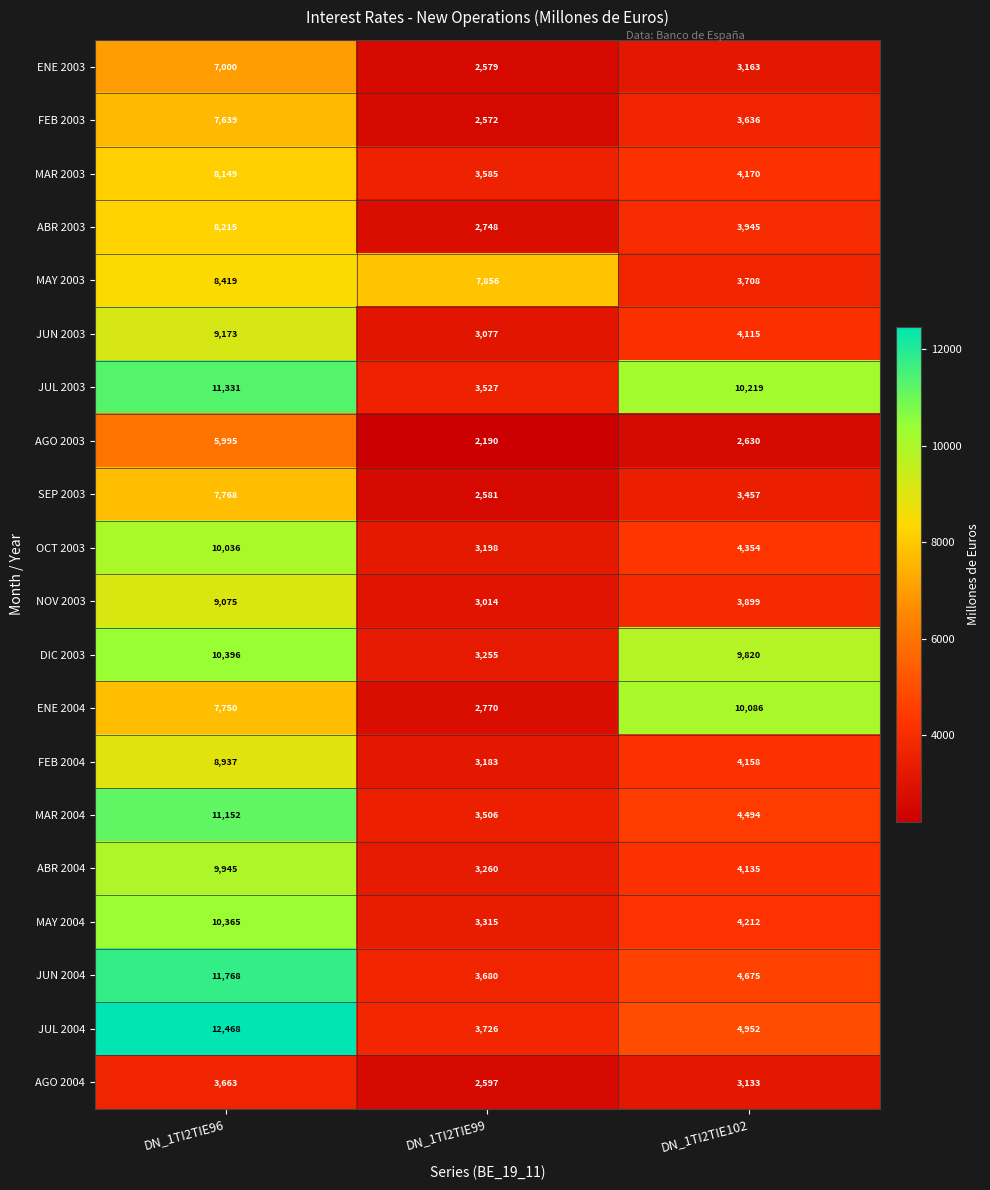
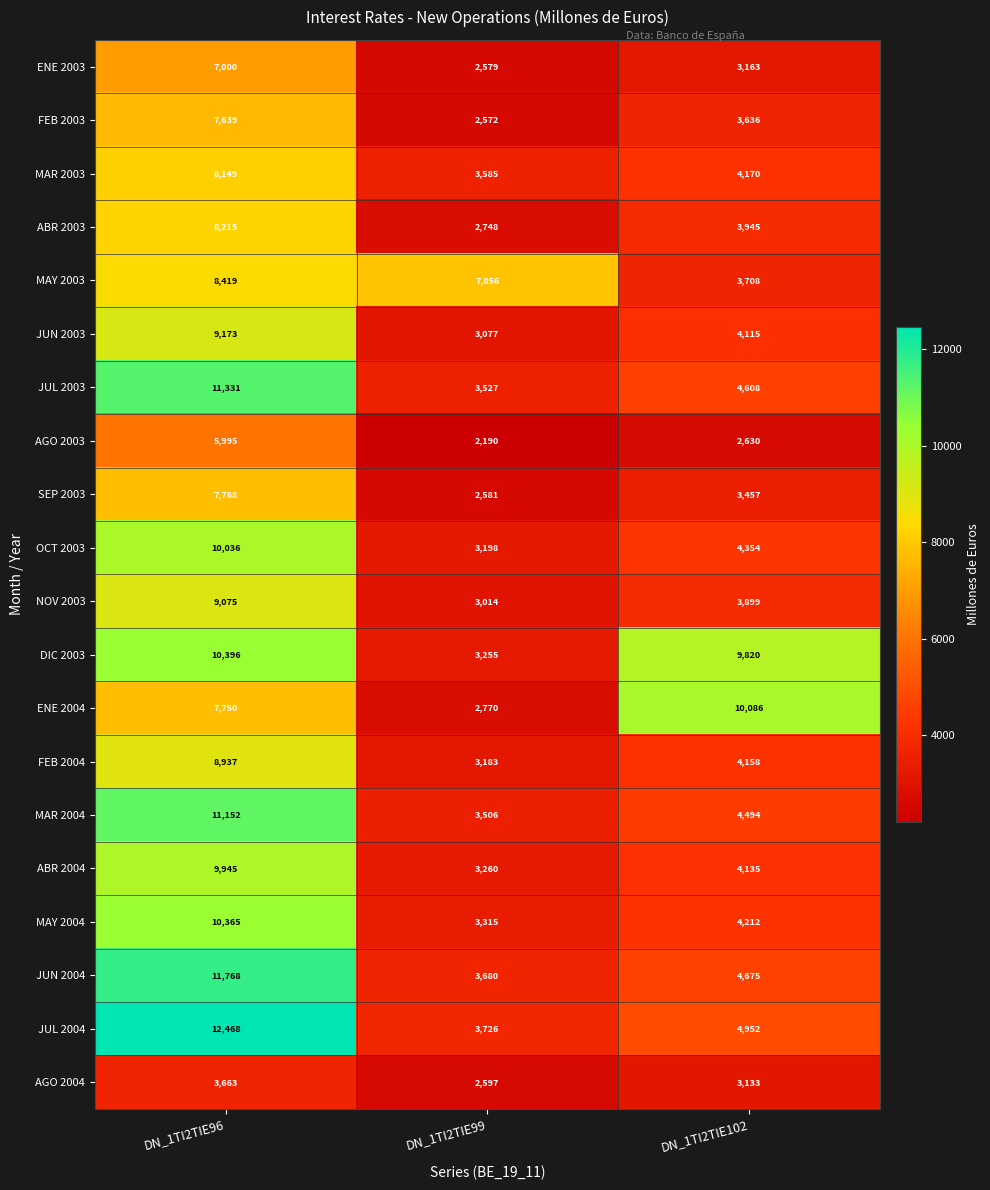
  {
    "ENE 2003": {
      "DN_1TI2TIE96": "7,000",
      "DN_1TI2TIE99": "2,579",
      "DN_1TI2TIE102": "3,163"
    },
    "FEB 2003": {
      "DN_1TI2TIE96": "7,639",
      "DN_1TI2TIE99": "2,572",
      "DN_1TI2TIE102": "3,636"
    },
    "MAR 2003": {
      "DN_1TI2TIE96": "8,149",
      "DN_1TI2TIE99": "3,585",
      "DN_1TI2TIE102": "4,170"
    },
    "ABR 2003": {
      "DN_1TI2TIE96": "8,215",
      "DN_1TI2TIE99": "2,748",
      "DN_1TI2TIE102": "3,945"
    },
    "MAY 2003": {
      "DN_1TI2TIE96": "8,419",
      "DN_1TI2TIE99": "7,856",
      "DN_1TI2TIE102": "3,708"
    },
    "JUN 2003": {
      "DN_1TI2TIE96": "9,173",
      "DN_1TI2TIE99": "3,077",
      "DN_1TI2TIE102": "4,115"
    },
    "JUL 2003": {
      "DN_1TI2TIE96": "11,331",
      "DN_1TI2TIE99": "3,527",
-     "DN_1TI2TIE102": "10,219"
+     "DN_1TI2TIE102": "4,608"
    },
    "AGO 2003": {
      "DN_1TI2TIE96": "5,995",
      "DN_1TI2TIE99": "2,190",
      "DN_1TI2TIE102": "2,630"
    },
    "SEP 2003": {
      "DN_1TI2TIE96": "7,768",
      "DN_1TI2TIE99": "2,581",
      "DN_1TI2TIE102": "3,457"
    },
    "OCT 2003": {
      "DN_1TI2TIE96": "10,036",
      "DN_1TI2TIE99": "3,198",
      "DN_1TI2TIE102": "4,354"
    },
    "NOV 2003": {
      "DN_1TI2TIE96": "9,075",
      "DN_1TI2TIE99": "3,014",
      "DN_1TI2TIE102": "3,899"
    },
    "DIC 2003": {
      "DN_1TI2TIE96": "10,396",
      "DN_1TI2TIE99": "3,255",
      "DN_1TI2TIE102": "9,820"
    },
    "ENE 2004": {
      "DN_1TI2TIE96": "7,750",
      "DN_1TI2TIE99": "2,770",
      "DN_1TI2TIE102": "10,086"
    },
    "FEB 2004": {
      "DN_1TI2TIE96": "8,937",
      "DN_1TI2TIE99": "3,183",
      "DN_1TI2TIE102": "4,158"
    },
    "MAR 2004": {
      "DN_1TI2TIE96": "11,152",
      "DN_1TI2TIE99": "3,506",
      "DN_1TI2TIE102": "4,494"
    },
    "ABR 2004": {
      "DN_1TI2TIE96": "9,945",
      "DN_1TI2TIE99": "3,260",
      "DN_1TI2TIE102": "4,135"
    },
    "MAY 2004": {
      "DN_1TI2TIE96": "10,365",
      "DN_1TI2TIE99": "3,315",
      "DN_1TI2TIE102": "4,212"
    },
    "JUN 2004": {
      "DN_1TI2TIE96": "11,768",
      "DN_1TI2TIE99": "3,680",
      "DN_1TI2TIE102": "4,675"
    },
    "JUL 2004": {
      "DN_1TI2TIE96": "12,468",
      "DN_1TI2TIE99": "3,726",
      "DN_1TI2TIE102": "4,952"
    },
    "AGO 2004": {
      "DN_1TI2TIE96": "3,663",
      "DN_1TI2TIE99": "2,597",
      "DN_1TI2TIE102": "3,133"
    }
  }
